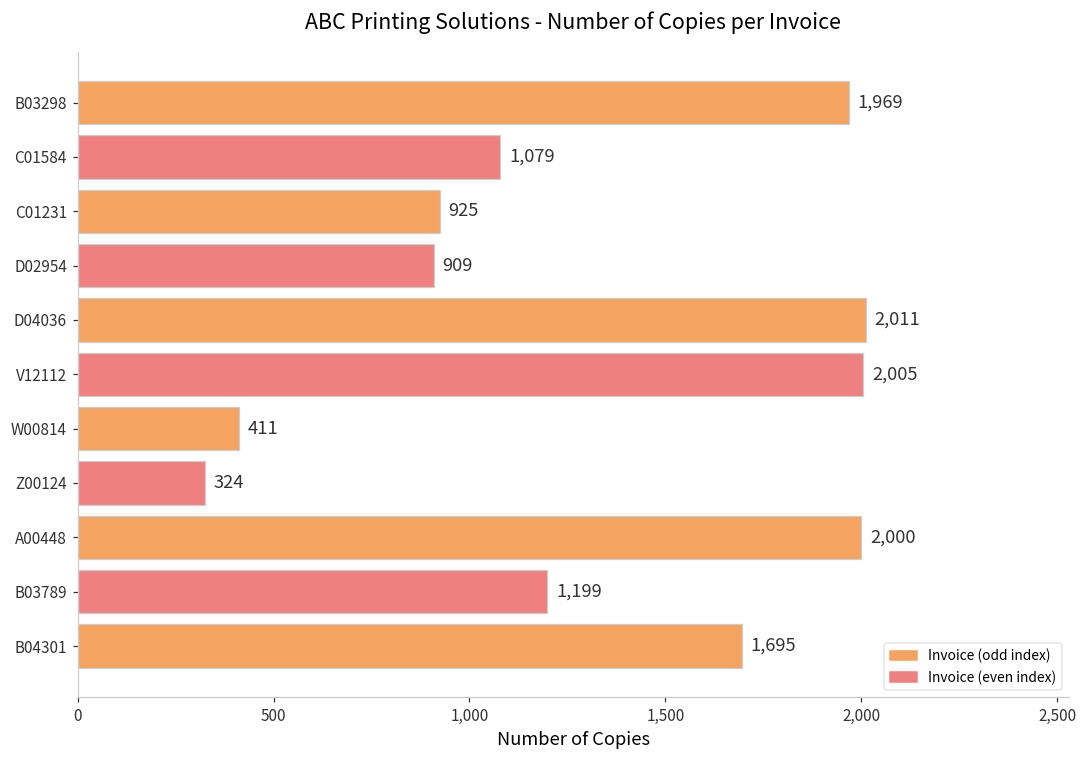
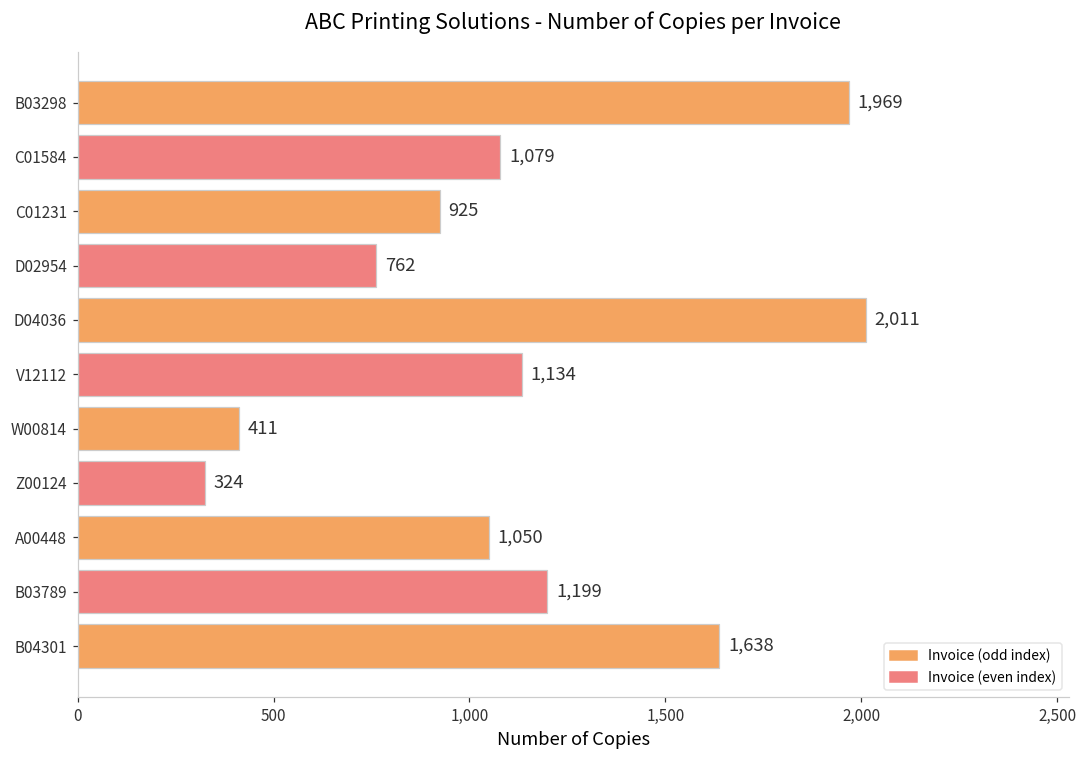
  {
    "B03298": "1,969",
    "C01584": "1,079",
    "C01231": "925",
-   "D02954": "909",
+   "D02954": "762",
    "D04036": "2,011",
-   "V12112": "2,005",
+   "V12112": "1,134",
    "W00814": "411",
    "Z00124": "324",
-   "A00448": "2,000",
+   "A00448": "1,050",
    "B03789": "1,199",
-   "B04301": "1,695"
+   "B04301": "1,638"
  }
